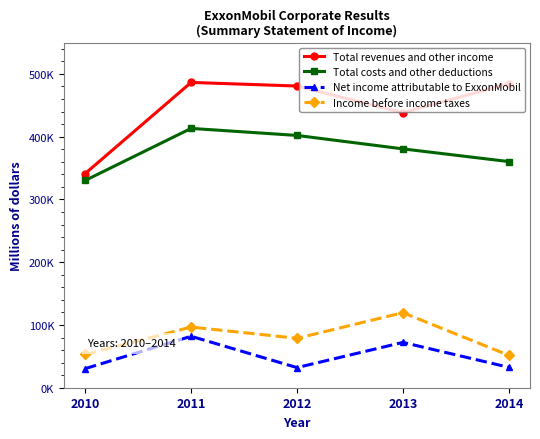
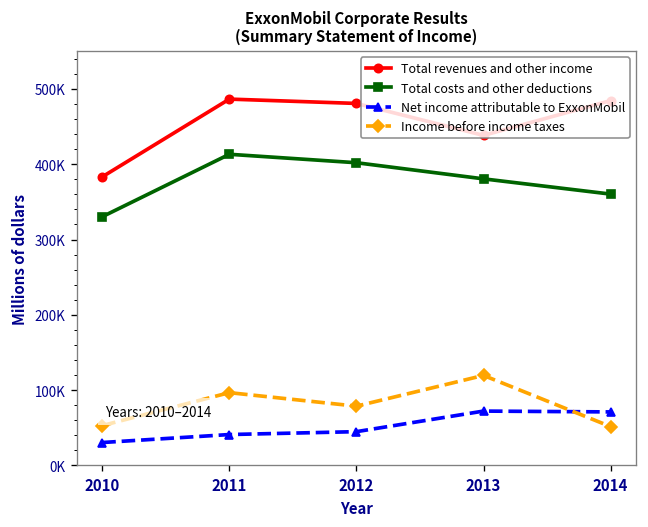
  {
    "Total revenues and other income": {
-     "2010": 340000,
+     "2010": 380000,
      "2011": 490000,
      "2012": 480000,
      "2013": 440000
    },
    "Total costs and other deductions": {
      "2010": 330000,
      "2011": 410000,
      "2012": 400000,
      "2013": 380000,
      "2014": 360000
    },
    "Net income attributable to ExxonMobil": {
      "2010": 30000,
-     "2011": 80000,
-     "2012": 30000,
+     "2011": 40000,
+     "2012": 40000,
      "2013": 70000,
-     "2014": 30000
+     "2014": 70000
    },
    "Income before income taxes": {
      "2011": 100000,
      "2012": 80000,
      "2013": 120000,
      "2014": 50000
    }
  }
